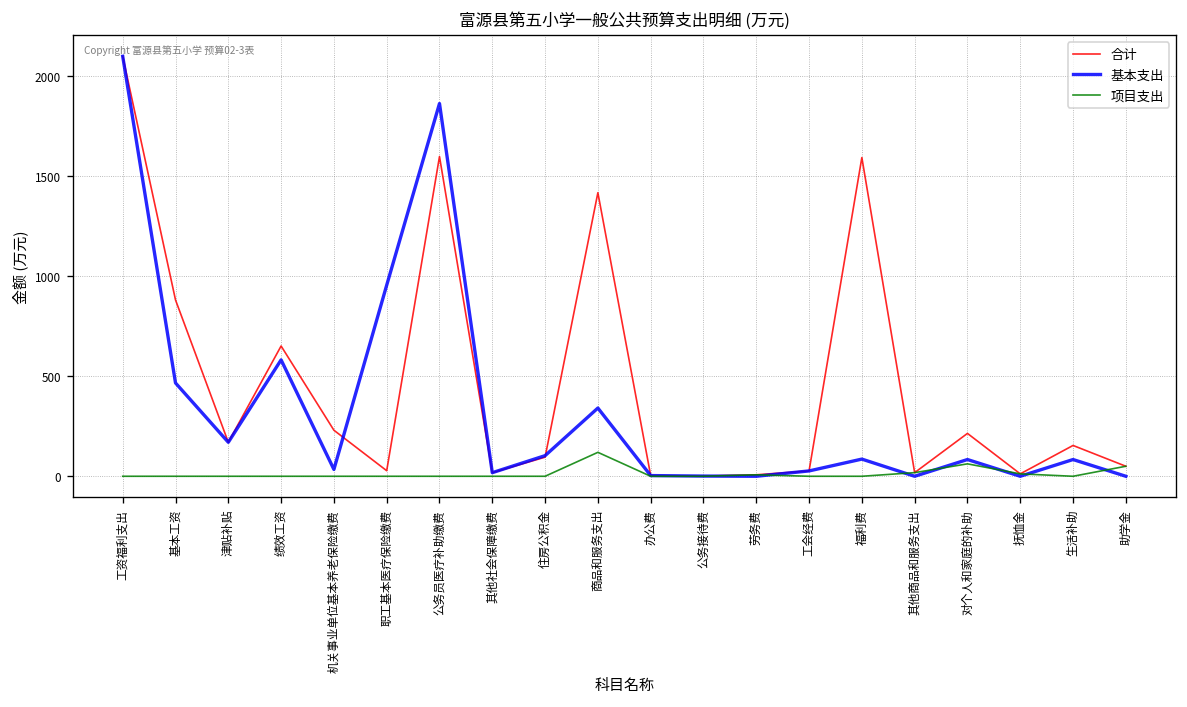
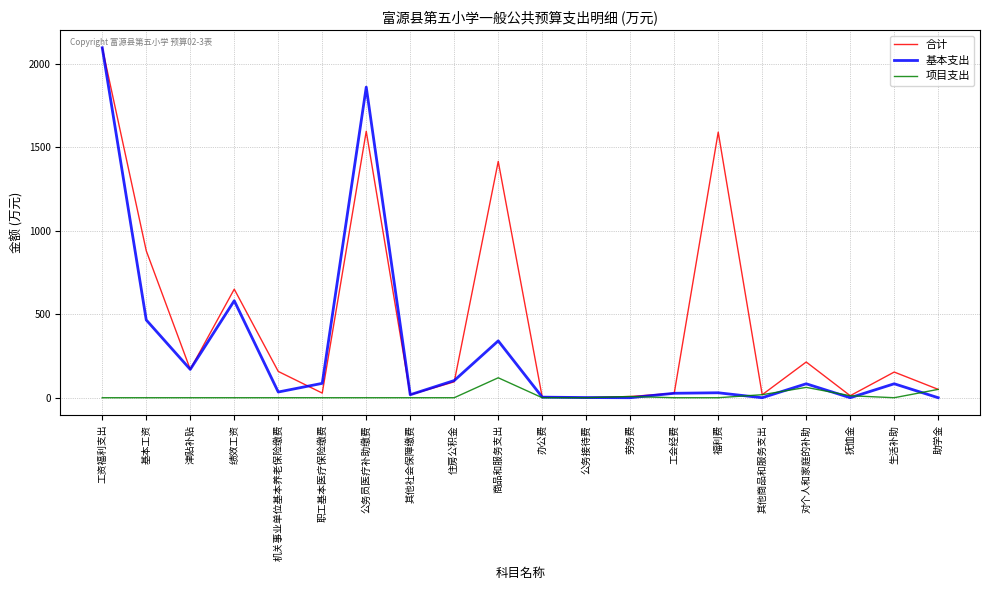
  {
    "合计": {
      "基本工资": 880,
      "绩效工资": 650,
-     "机关事业单位基本养老保险缴费": 230,
+     "机关事业单位基本养老保险缴费": 160,
      "职工基本医疗保险缴费": 30,
      "公务员医疗补助缴费": 1600,
      "商品和服务支出": 1420,
      "福利费": 1590,
      "对个人和家庭的补助": 210,
      "生活补助": 150
    },
    "基本支出": {
      "基本工资": 470,
      "绩效工资": 580,
      "机关事业单位基本养老保险缴费": 30,
-     "职工基本医疗保险缴费": 950,
+     "职工基本医疗保险缴费": 90,
      "公务员医疗补助缴费": 1860,
      "商品和服务支出": 340,
-     "福利费": 90,
+     "福利费": 30,
      "其他商品和服务支出": 0,
      "对个人和家庭的补助": 80,
      "生活补助": 80,
      "助学金": 0
    },
    "项目支出": {
      "工资福利支出": 0,
      "基本工资": 0,
      "津贴补贴": 0,
      "绩效工资": 0,
      "机关事业单位基本养老保险缴费": 0,
      "职工基本医疗保险缴费": 0,
      "公务员医疗补助缴费": 0,
      "其他社会保障缴费": 0,
      "住房公积金": 0,
      "商品和服务支出": 120,
      "工会经费": 0,
      "福利费": 0,
      "对个人和家庭的补助": 60,
      "生活补助": 0
    }
  }
